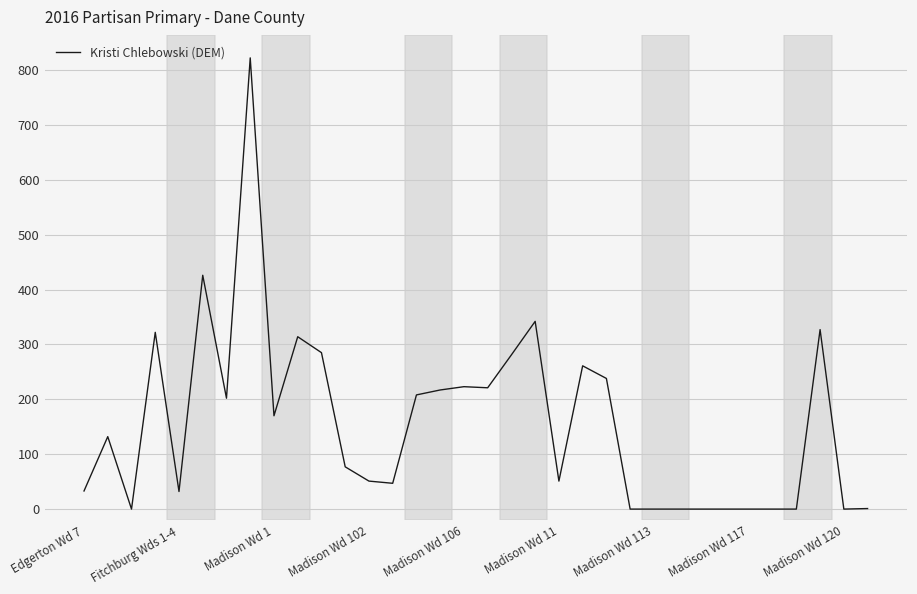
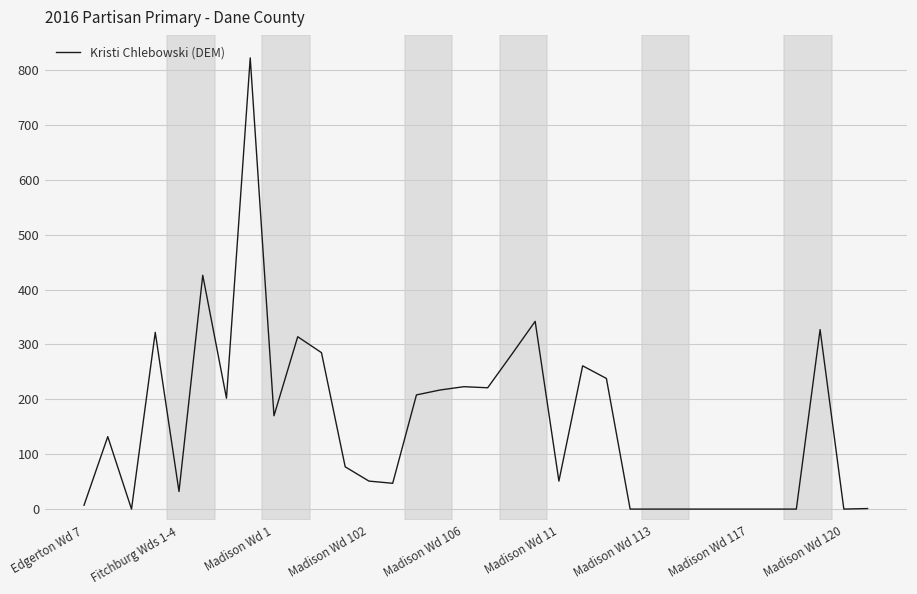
  {
-   "Edgerton Wd 7": 30,
+   "Edgerton Wd 7": 10,
    "Fitchburg Wds 1-4": 30,
    "Madison Wd 1": 170,
    "Madison Wd 102": 50,
    "Madison Wd 106": 220,
    "Madison Wd 11": 50,
    "Madison Wd 113": 0,
    "Madison Wd 117": 0,
    "Madison Wd 120": 0
  }
